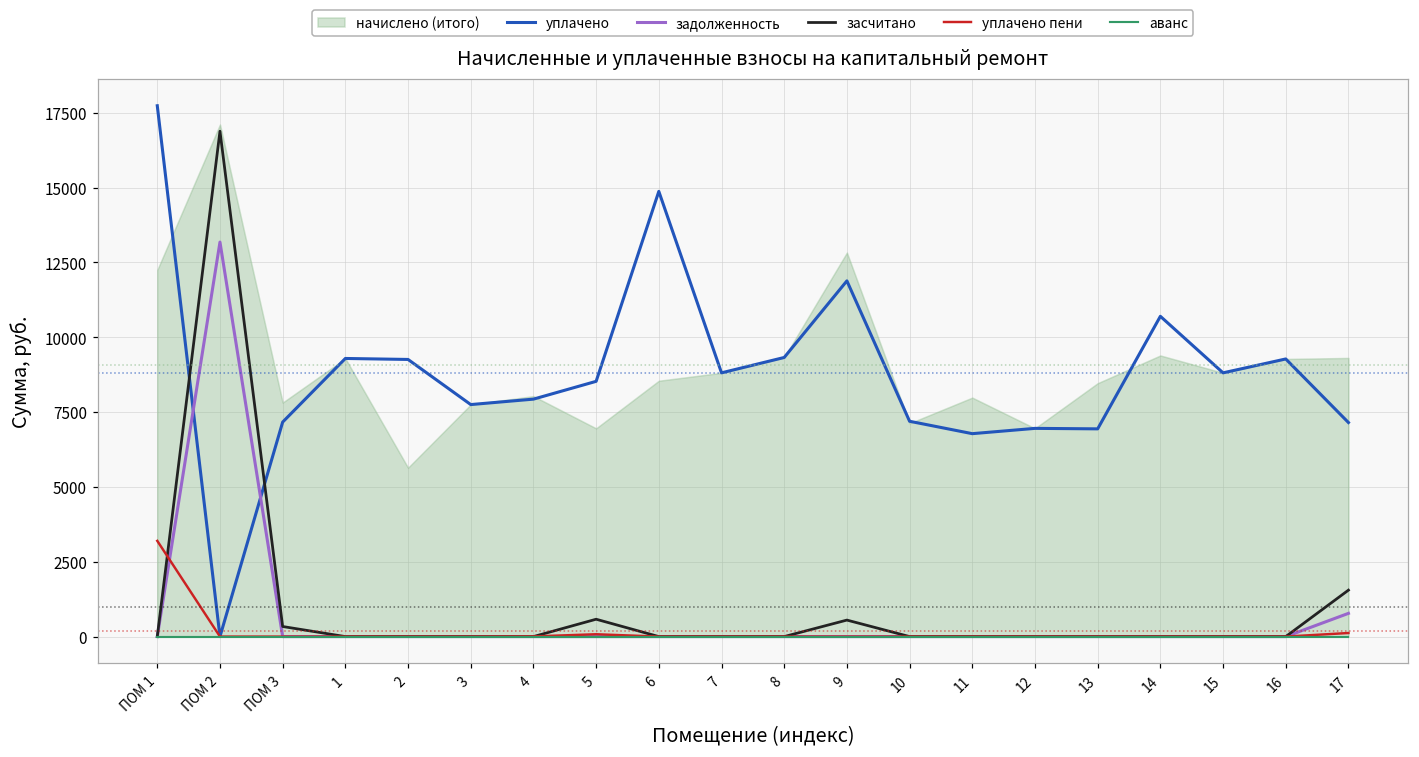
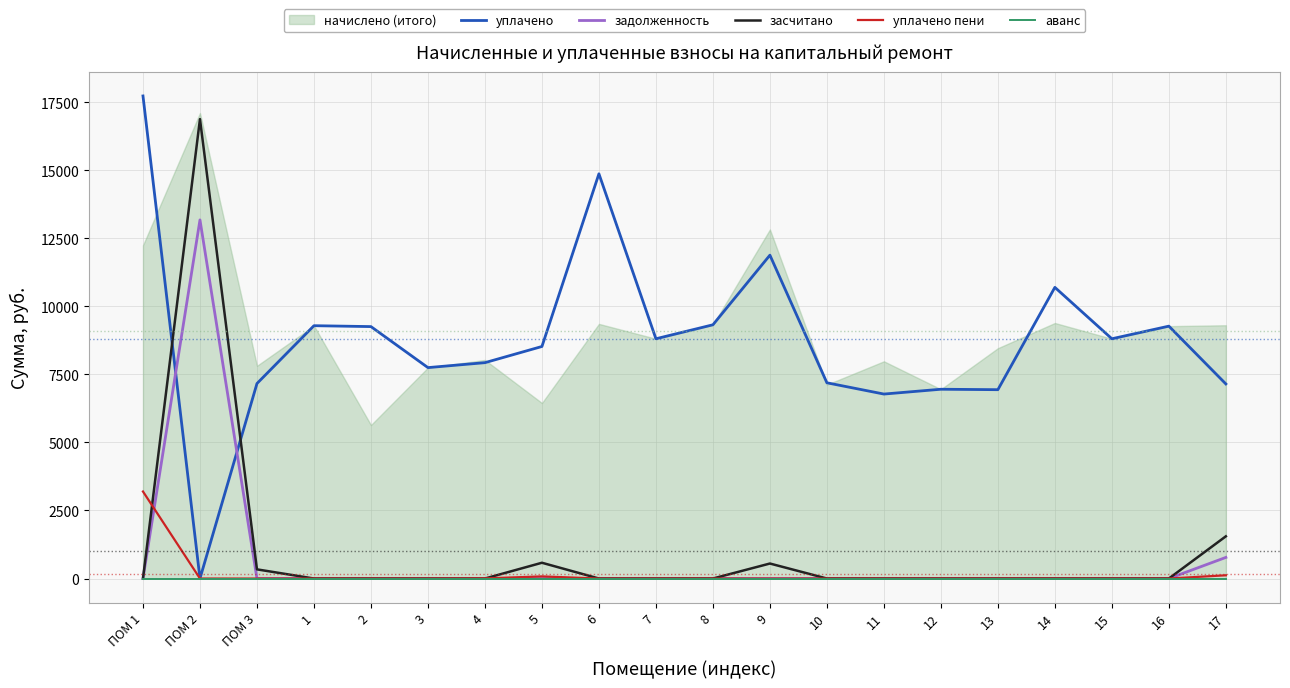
  {
    "уплачено": {
      "ПОМ 1": 17700,
      "ПОМ 3": 7200,
      "2": 9300,
      "4": 7900,
      "5": 8500,
      "6": 14900,
      "9": 11900,
      "11": 6800,
      "13": 6900,
      "14": 10700,
      "17": 7100
    },
    "начислено (итого)": {
      "ПОМ 1": 12200,
      "ПОМ 2": 17100,
      "ПОМ 3": 7800,
      "2": 5600,
      "4": 8000,
-     "5": 7000,
-     "6": 8500,
+     "5": 6400,
+     "6": 9400,
      "9": 12800,
      "11": 8000,
      "13": 8500,
      "14": 9400,
      "17": 9300
    },
    "задолженность": {
      "ПОМ 2": 13200,
      "17": 800
    },
    "засчитано": {
      "ПОМ 2": 16900,
      "ПОМ 3": 300,
      "5": 600,
      "9": 600,
      "17": 1600
    },
    "уплачено пени": {
      "ПОМ 1": 3200,
      "17": 100
    },
    "аванс": {
      "17": 0
    }
  }
